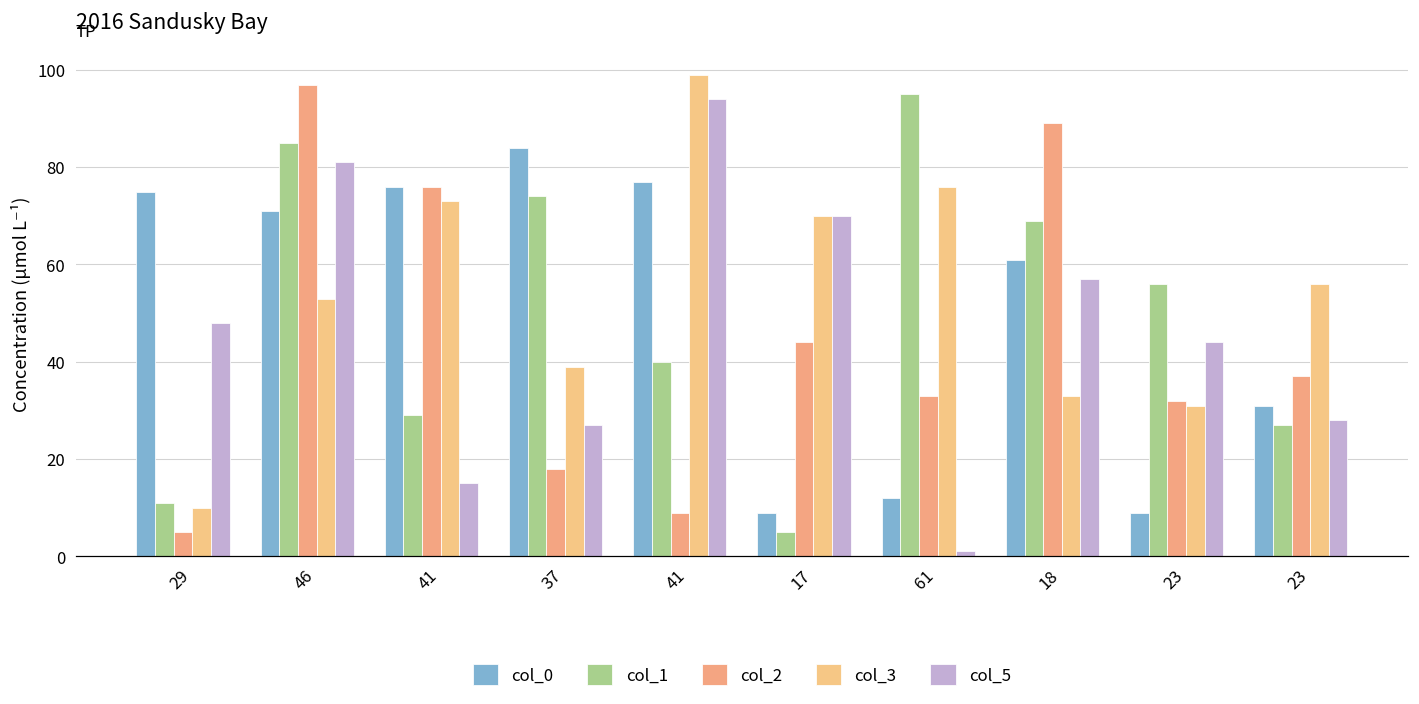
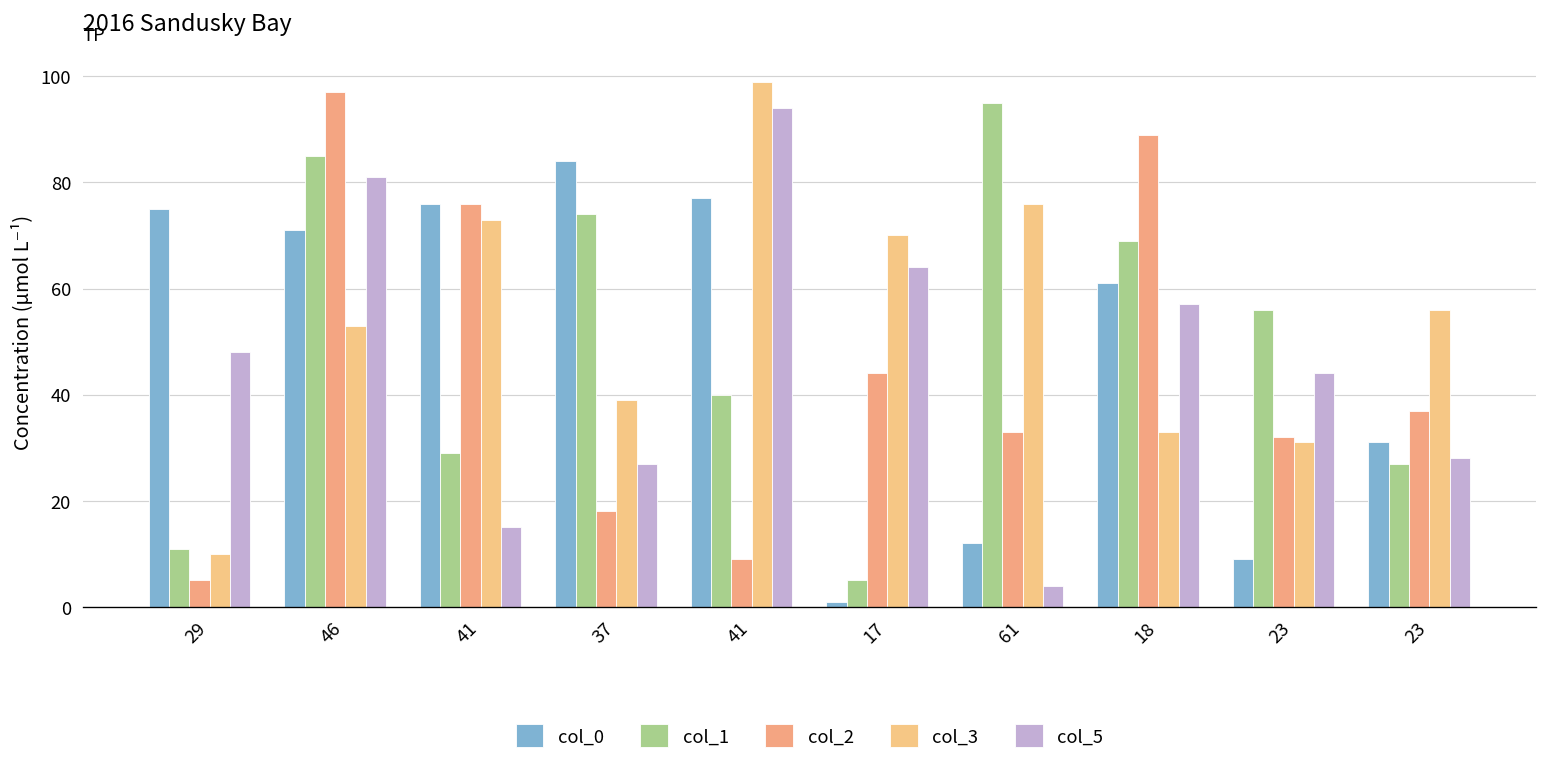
  {
    "col_0": {
      "29": 75,
      "46": 71,
      "37": 84,
-     "17": 9,
+     "17": 1,
      "61": 12,
      "18": 61
    },
    "col_1": {
      "29": 11,
      "46": 85,
      "37": 74,
      "17": 5,
      "61": 95,
      "18": 69
    },
    "col_5": {
      "29": 48,
      "46": 81,
      "37": 27,
-     "17": 70,
-     "61": 1,
+     "17": 64,
+     "61": 4,
      "18": 57
    }
  }
